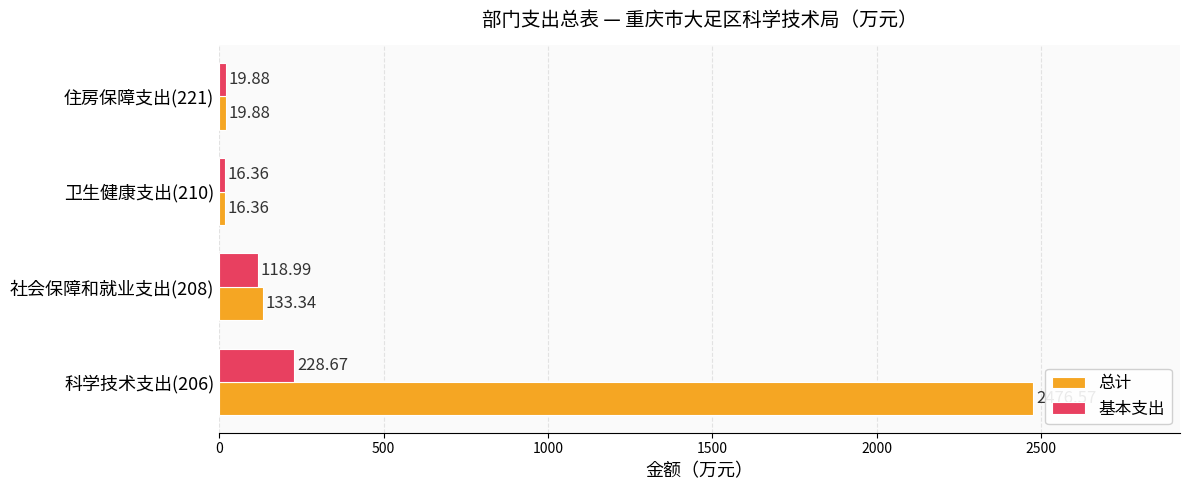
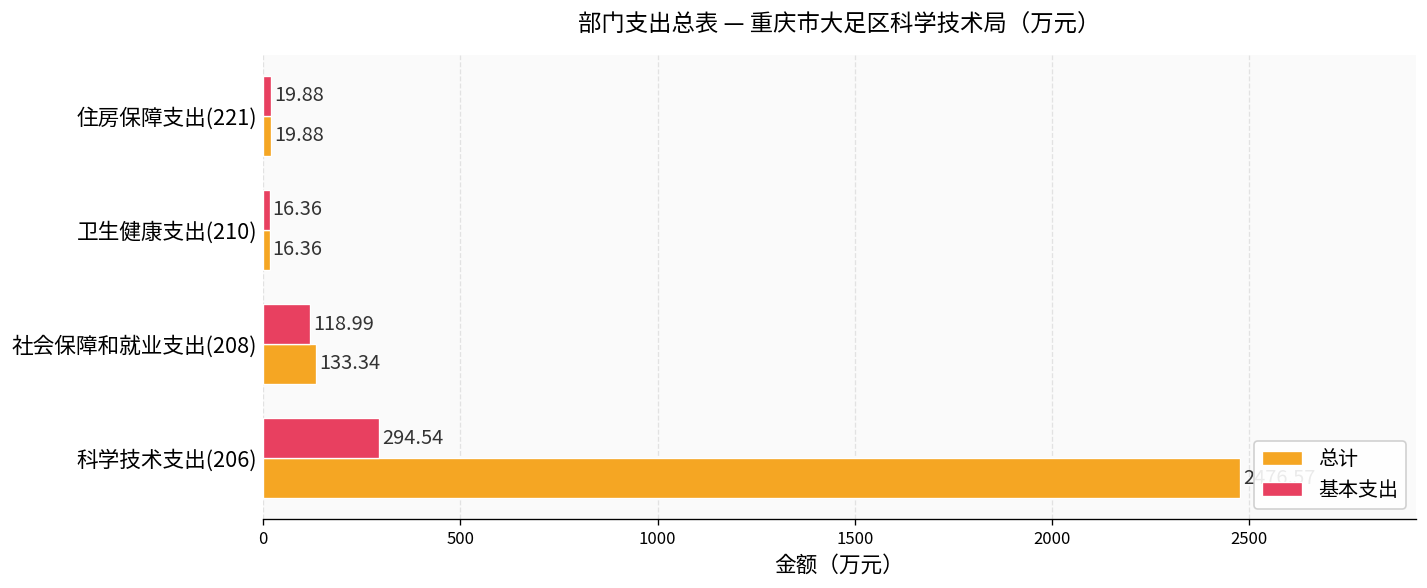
  {
    "总计": {
      "住房保障支出(221)": 19.88,
      "卫生健康支出(210)": 16.36,
      "社会保障和就业支出(208)": 133.34
    },
    "基本支出": {
      "住房保障支出(221)": 19.88,
      "卫生健康支出(210)": 16.36,
      "社会保障和就业支出(208)": 118.99,
-     "科学技术支出(206)": 228.67
+     "科学技术支出(206)": 294.54
    }
  }
